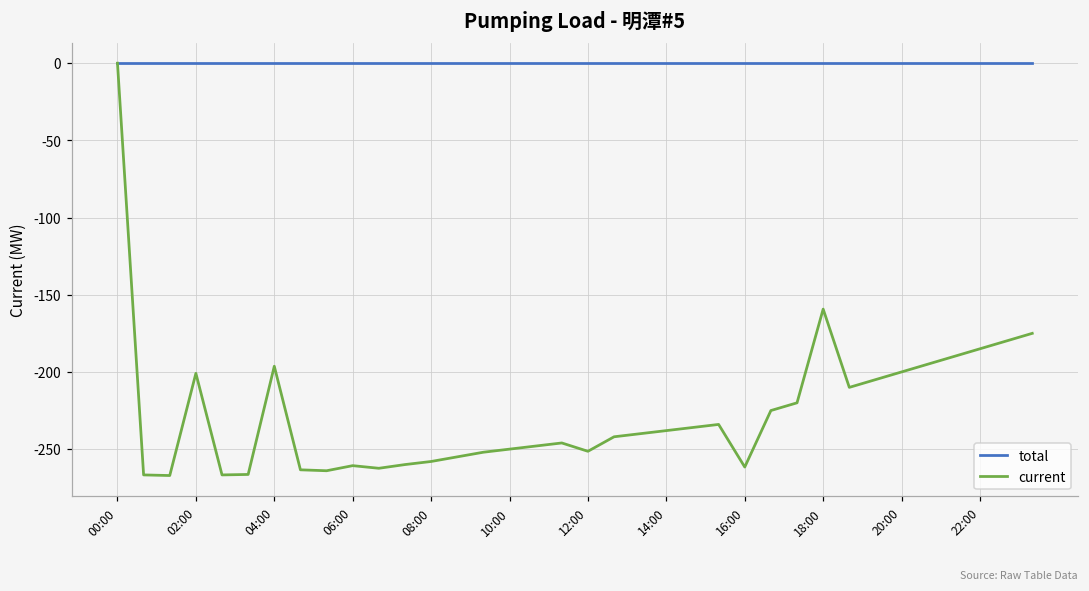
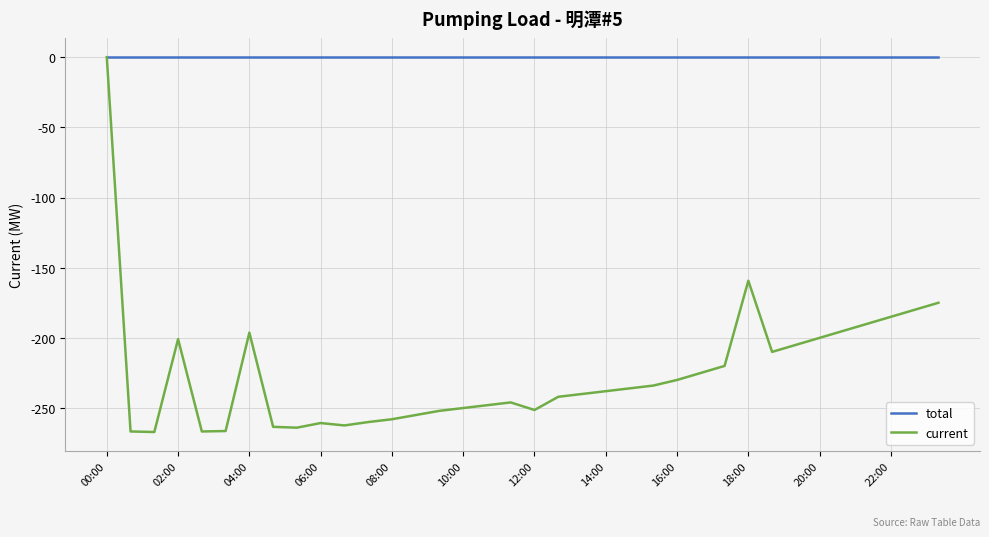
  {
    "total": {
      "02:00": 0,
      "04:00": 0,
      "06:00": 0,
      "08:00": 0,
      "10:00": 0,
      "12:00": 0,
      "14:00": 0,
      "16:00": 0,
      "18:00": 0,
      "20:00": 0,
      "22:00": 0
    },
    "current": {
      "02:00": -201,
      "04:00": -196,
      "06:00": -261,
      "08:00": -258,
      "10:00": -250,
      "12:00": -251,
      "14:00": -238,
-     "16:00": -262,
+     "16:00": -230,
      "18:00": -159,
      "20:00": -200,
      "22:00": -185
    }
  }
